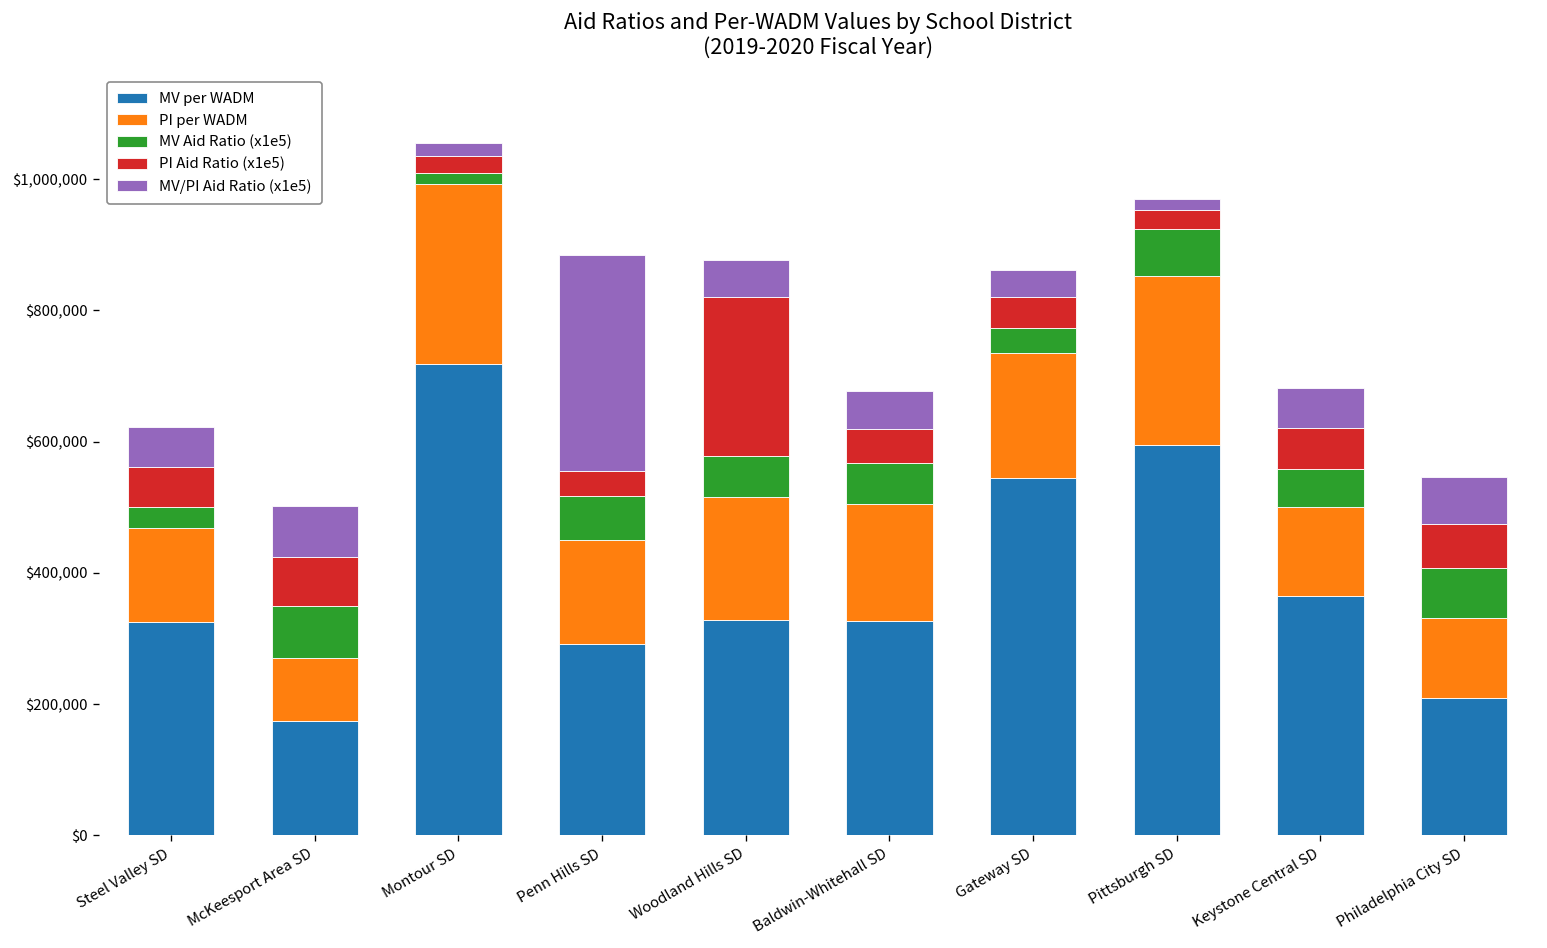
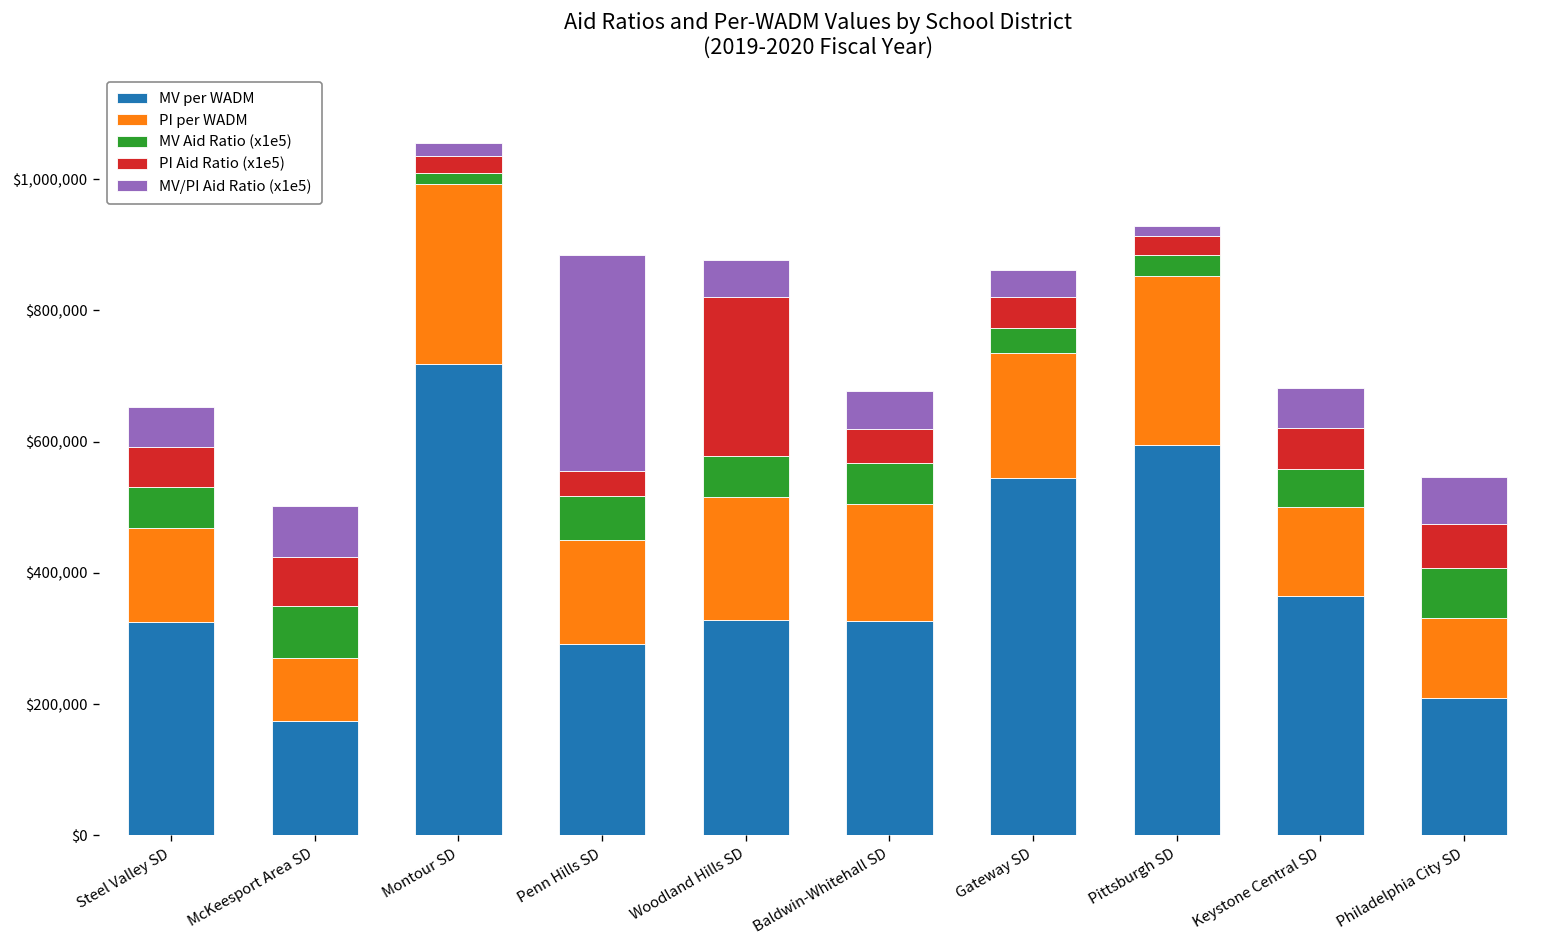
  {
    "MV per WADM": {
      "Steel Valley SD": "$320,000",
      "McKeesport Area SD": "$170,000",
      "Montour SD": "$720,000",
      "Penn Hills SD": "$290,000",
      "Woodland Hills SD": "$330,000",
      "Baldwin-Whitehall SD": "$330,000",
      "Gateway SD": "$540,000",
      "Pittsburgh SD": "$600,000",
      "Keystone Central SD": "$360,000",
      "Philadelphia City SD": "$210,000"
    },
    "PI per WADM": {
      "Steel Valley SD": "$140,000",
      "McKeesport Area SD": "$100,000",
      "Montour SD": "$270,000",
      "Penn Hills SD": "$160,000",
      "Woodland Hills SD": "$190,000",
      "Baldwin-Whitehall SD": "$180,000",
      "Gateway SD": "$190,000",
      "Pittsburgh SD": "$260,000",
      "Keystone Central SD": "$140,000",
      "Philadelphia City SD": "$120,000"
    },
    "MV Aid Ratio (x1e5)": {
-     "Steel Valley SD": "$30,000",
+     "Steel Valley SD": "$60,000",
      "McKeesport Area SD": "$80,000",
      "Montour SD": "$20,000",
      "Penn Hills SD": "$70,000",
      "Woodland Hills SD": "$60,000",
      "Baldwin-Whitehall SD": "$60,000",
      "Gateway SD": "$40,000",
-     "Pittsburgh SD": "$70,000",
+     "Pittsburgh SD": "$30,000",
      "Keystone Central SD": "$60,000",
      "Philadelphia City SD": "$80,000"
    },
    "PI Aid Ratio (x1e5)": {
      "Steel Valley SD": "$60,000",
      "McKeesport Area SD": "$70,000",
      "Montour SD": "$20,000",
      "Penn Hills SD": "$40,000",
      "Woodland Hills SD": "$240,000",
      "Baldwin-Whitehall SD": "$50,000",
      "Gateway SD": "$50,000",
      "Pittsburgh SD": "$30,000",
      "Keystone Central SD": "$60,000",
      "Philadelphia City SD": "$70,000"
    },
    "MV/PI Aid Ratio (x1e5)": {
      "Steel Valley SD": "$60,000",
      "McKeesport Area SD": "$80,000",
      "Montour SD": "$20,000",
      "Penn Hills SD": "$330,000",
      "Woodland Hills SD": "$60,000",
      "Baldwin-Whitehall SD": "$60,000",
      "Gateway SD": "$40,000",
      "Pittsburgh SD": "$20,000",
      "Keystone Central SD": "$60,000",
      "Philadelphia City SD": "$70,000"
    }
  }
